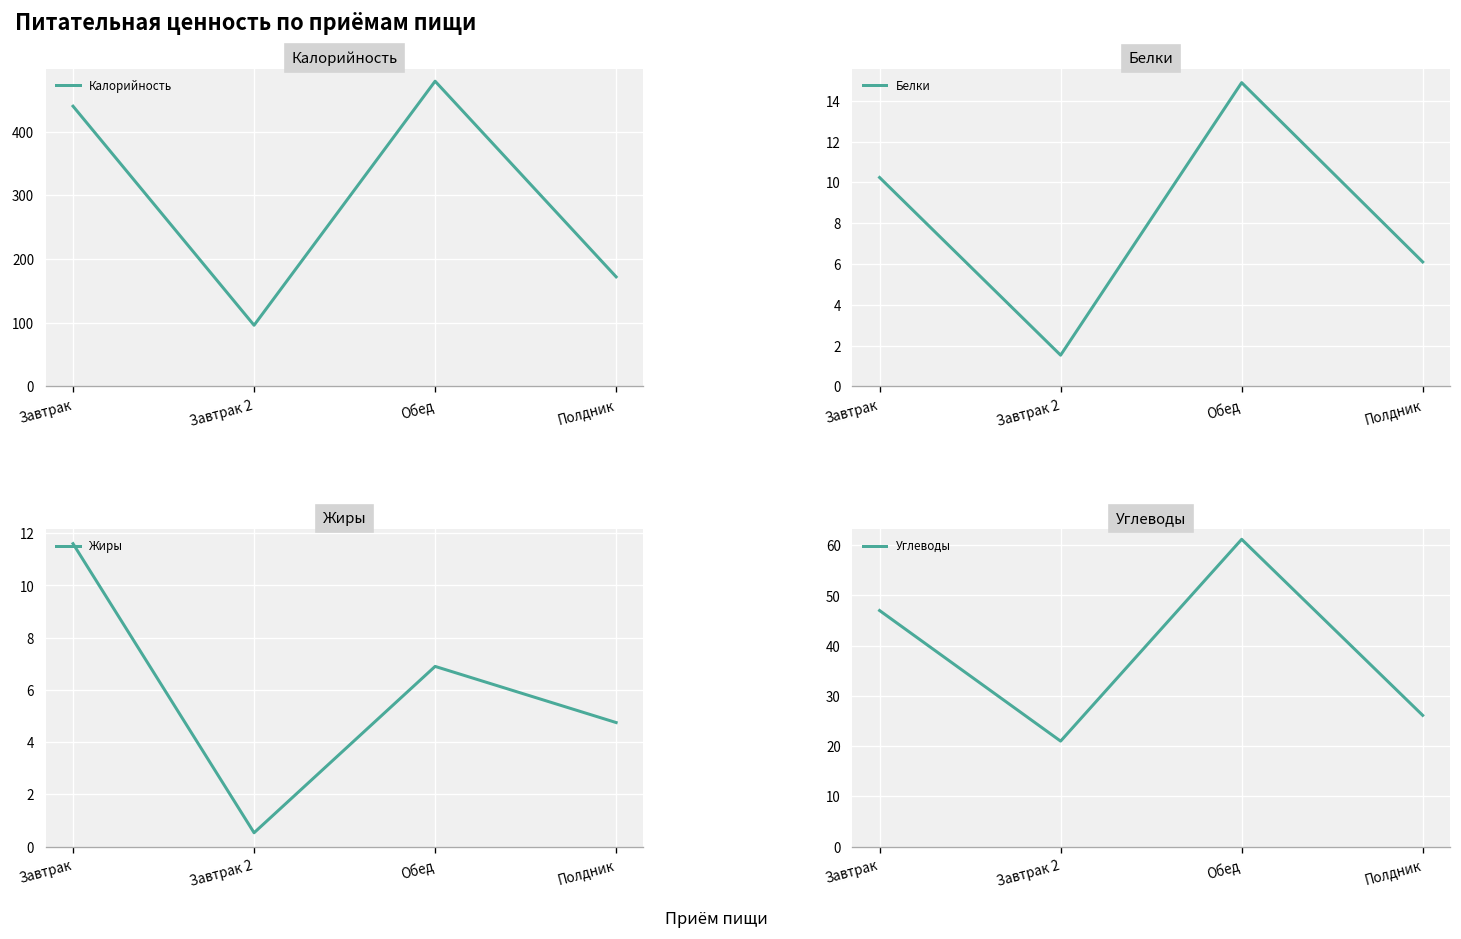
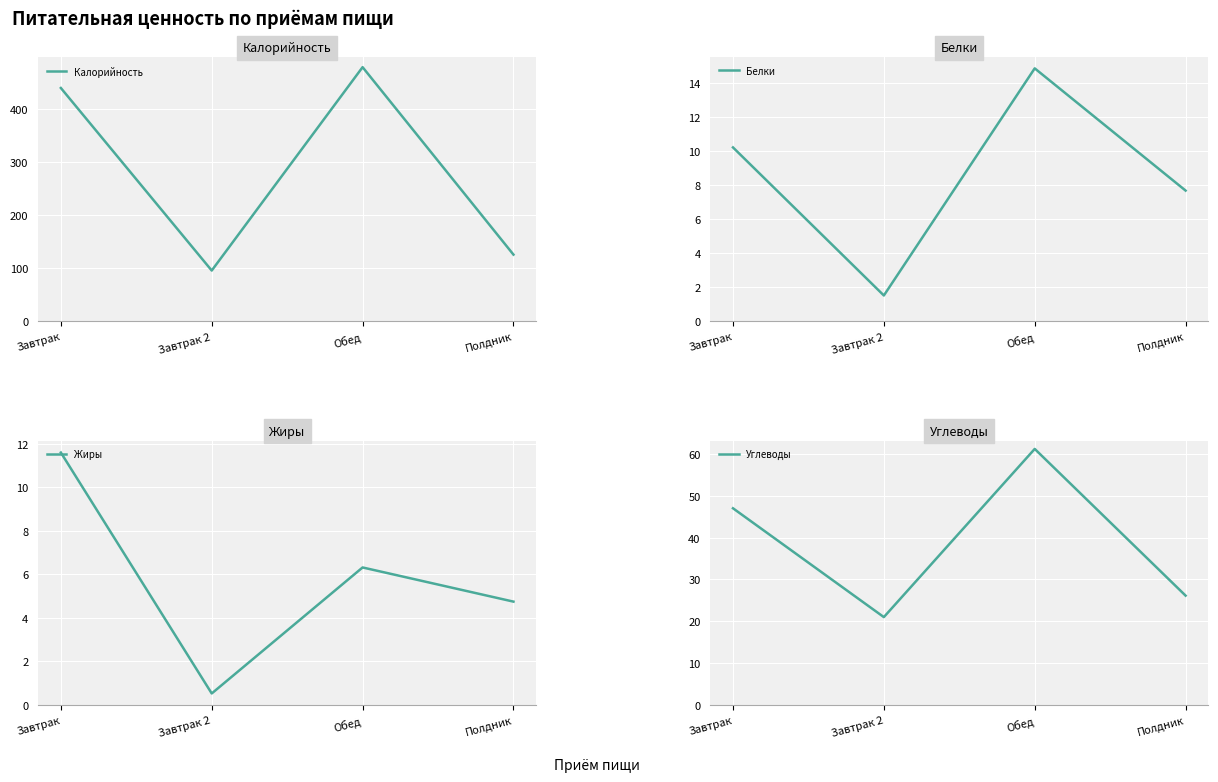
  {
    "Калорийность": {
      "Завтрак": 440,
      "Завтрак 2": 100,
      "Обед": 480,
-     "Полдник": 170
+     "Полдник": 130
    },
    "Белки": {
      "Завтрак": 10.2,
      "Завтрак 2": 1.5,
      "Обед": 14.9,
-     "Полдник": 6.1
+     "Полдник": 7.7
    },
    "Жиры": {
      "Завтрак": 11.6,
      "Завтрак 2": 0.5,
-     "Обед": 6.9,
+     "Обед": 6.3,
      "Полдник": 4.8
    },
    "Углеводы": {
      "Завтрак": 47,
      "Завтрак 2": 21,
      "Обед": 61,
      "Полдник": 26
    }
  }
